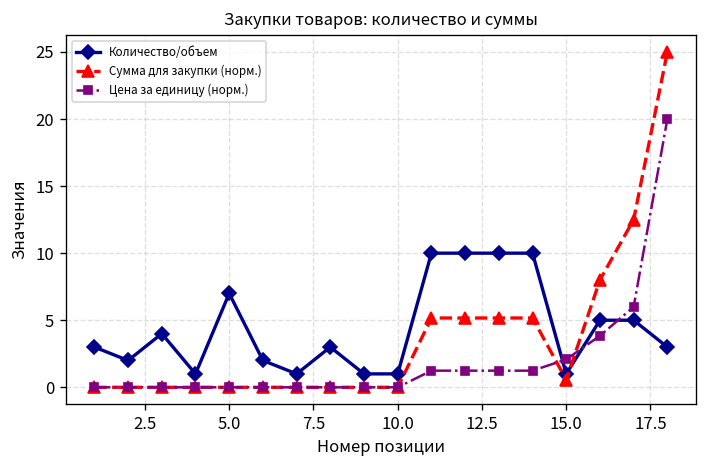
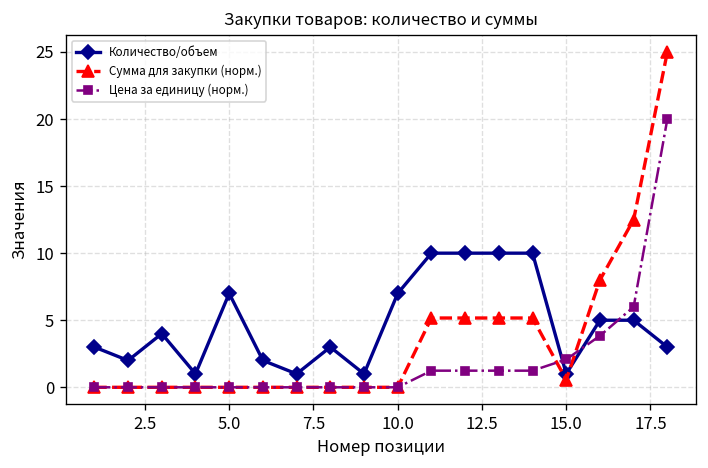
  {
    "Количество/объем": {
      "5.0": 7,
-     "10.0": 1,
+     "10.0": 7,
      "15.0": 1
    },
    "Сумма для закупки (норм.)": {
      "15.0": 0.6
    },
    "Цена за единицу (норм.)": {
      "15.0": 2
    }
  }
